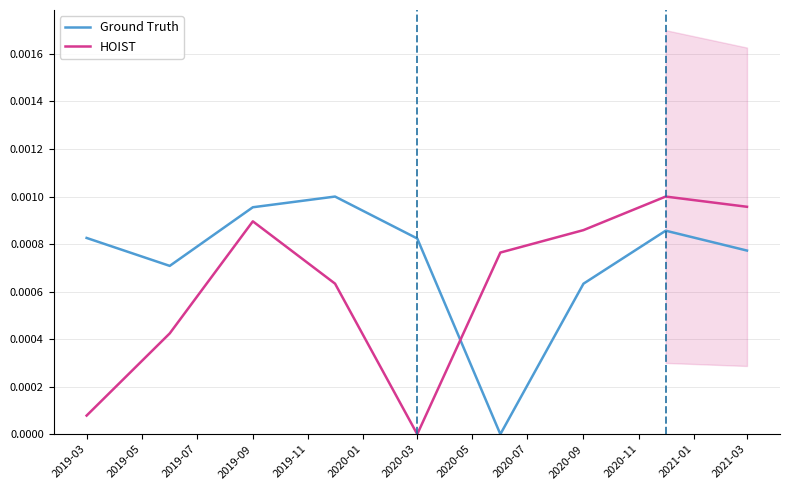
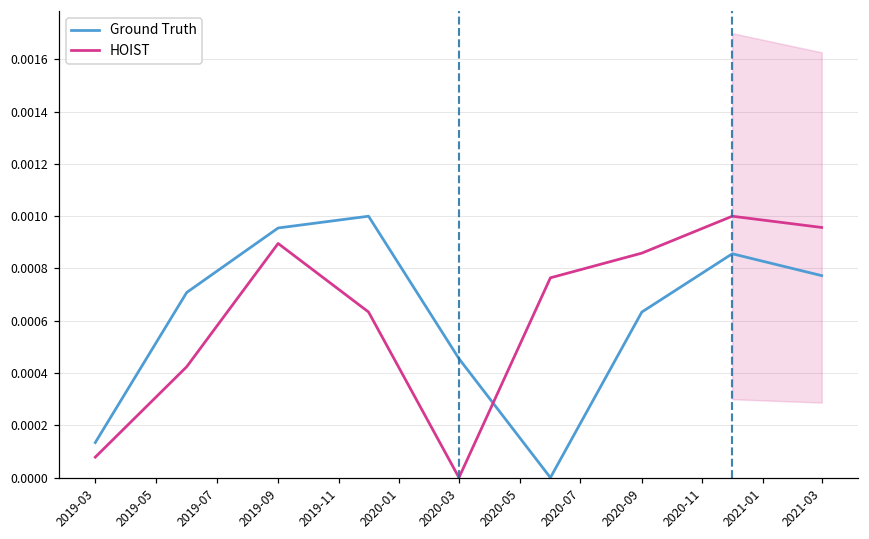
  {
    "Ground Truth": {
-     "2019-03": 0.00083,
+     "2019-03": 0.00013,
      "2019-09": 0.00096,
-     "2020-03": 0.00082,
+     "2020-03": 0.00046,
      "2020-09": 0.00063,
      "2021-03": 0.00077
    }
  }
